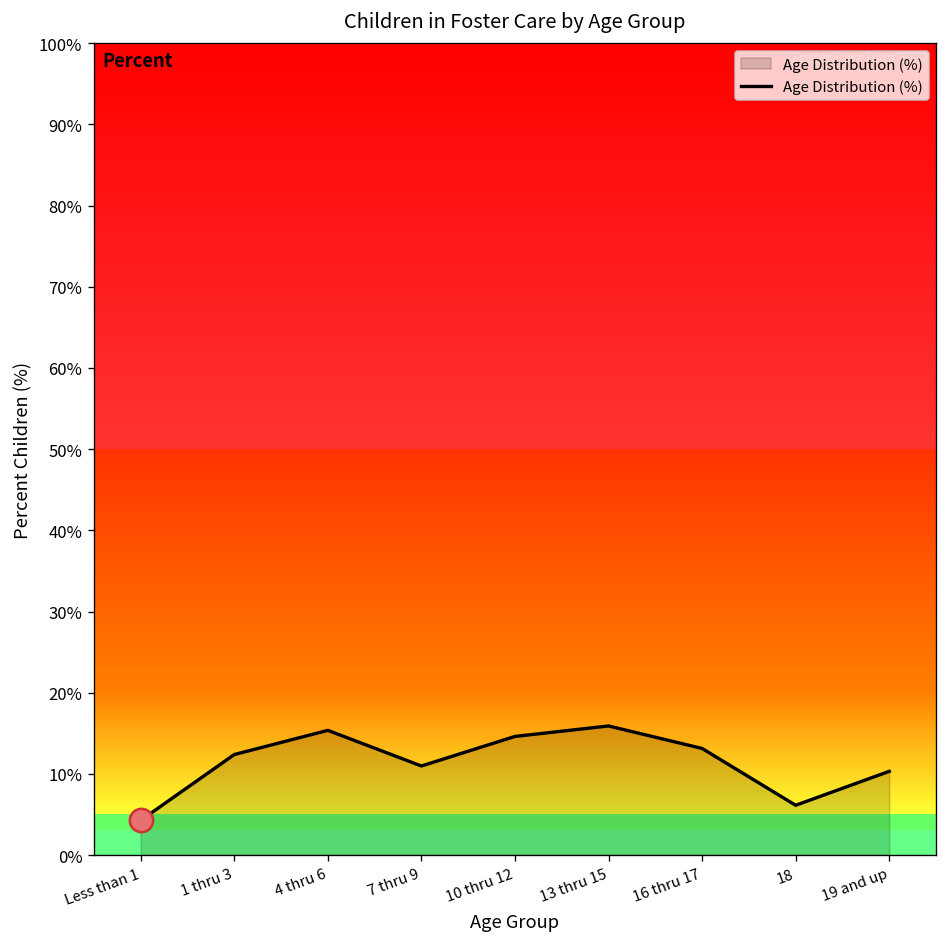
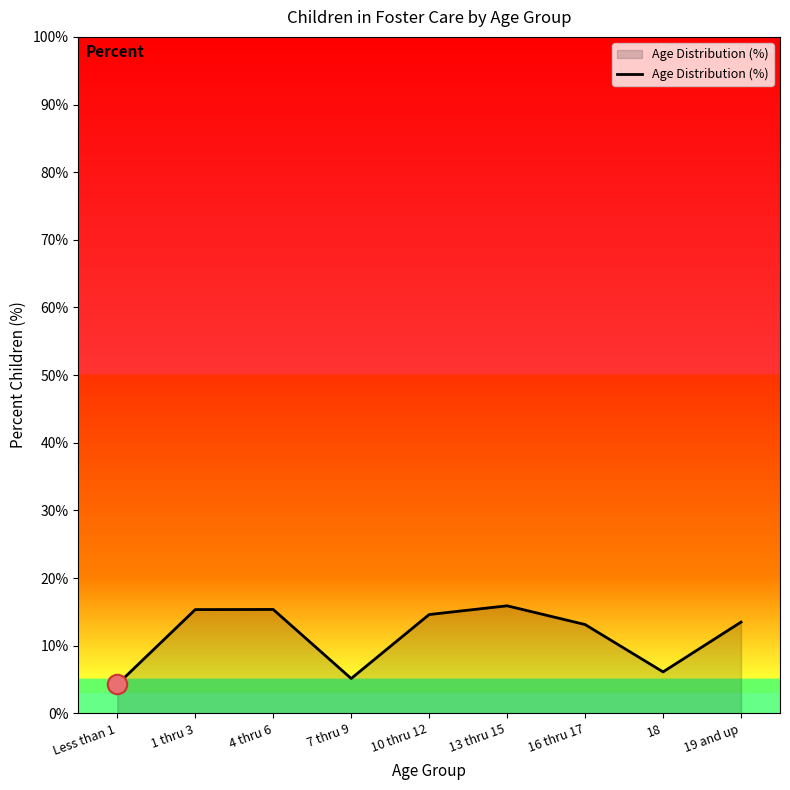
  {
    "Age Distribution (%)": {
-     "1 thru 3": "12%",
+     "1 thru 3": "15%",
      "4 thru 6": "15%",
-     "7 thru 9": "11%",
+     "7 thru 9": "5%",
      "10 thru 12": "15%",
      "13 thru 15": "16%",
      "16 thru 17": "13%",
      "18": "6%",
-     "19 and up": "10%"
+     "19 and up": "13%"
    }
  }
